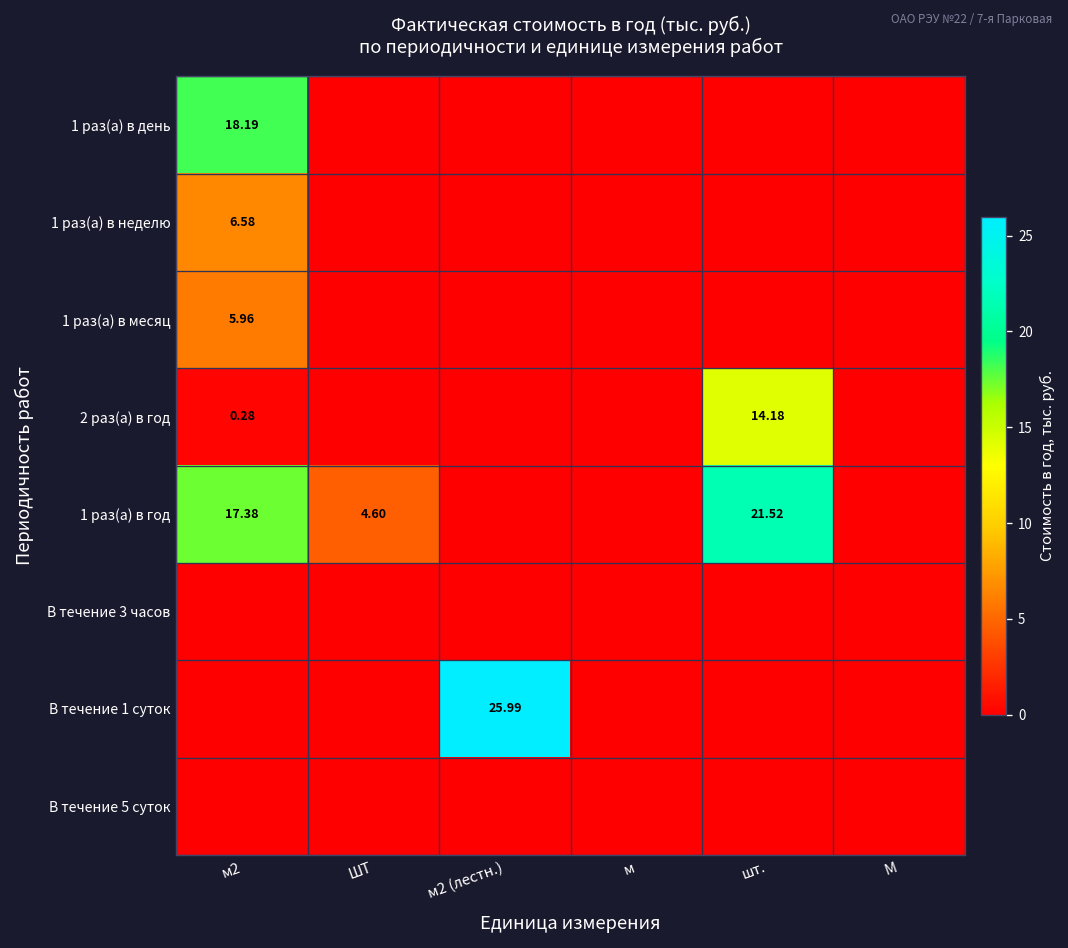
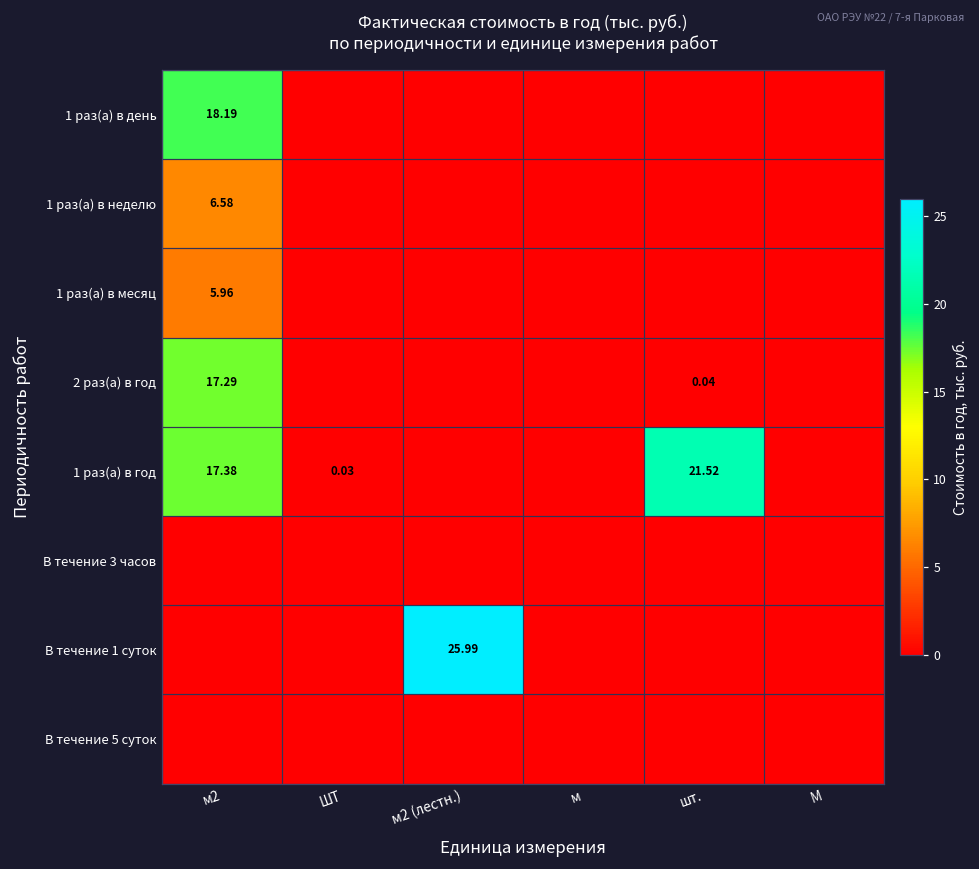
  {
    "1 раз(а) в день": {
      "м2": 18.19
    },
    "1 раз(а) в неделю": {
      "м2": 6.58
    },
    "1 раз(а) в месяц": {
      "м2": 5.96
    },
    "2 раз(а) в год": {
-     "м2": 0.28,
-     "шт.": 14.18
+     "м2": 17.29,
+     "шт.": 0.04
    },
    "1 раз(а) в год": {
      "м2": 17.38,
-     "ШТ": 4.60,
+     "ШТ": 0.03,
      "шт.": 21.52
    },
    "В течение 1 суток": {
      "м2 (лестн.)": 25.99
    }
  }
